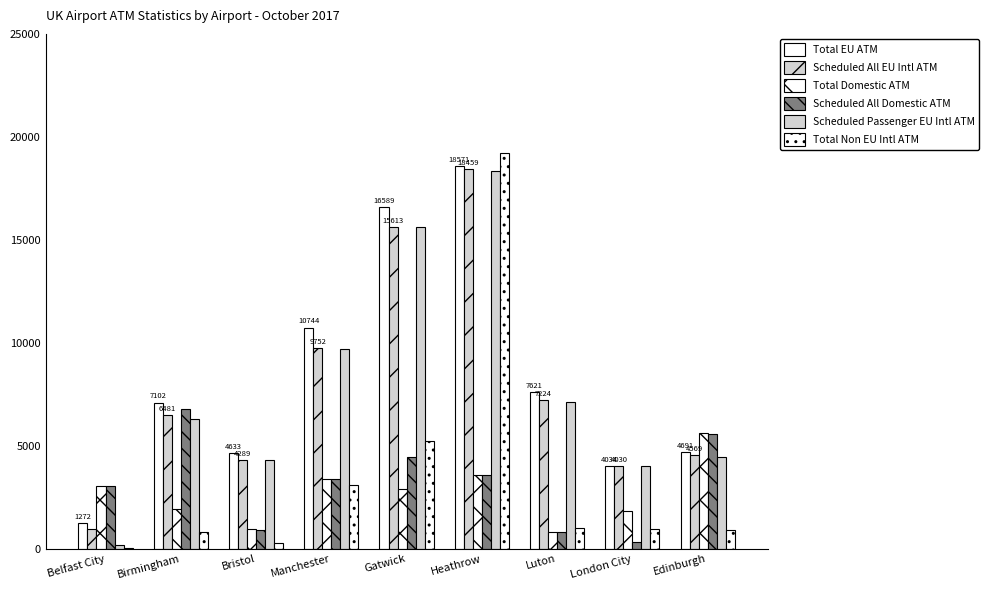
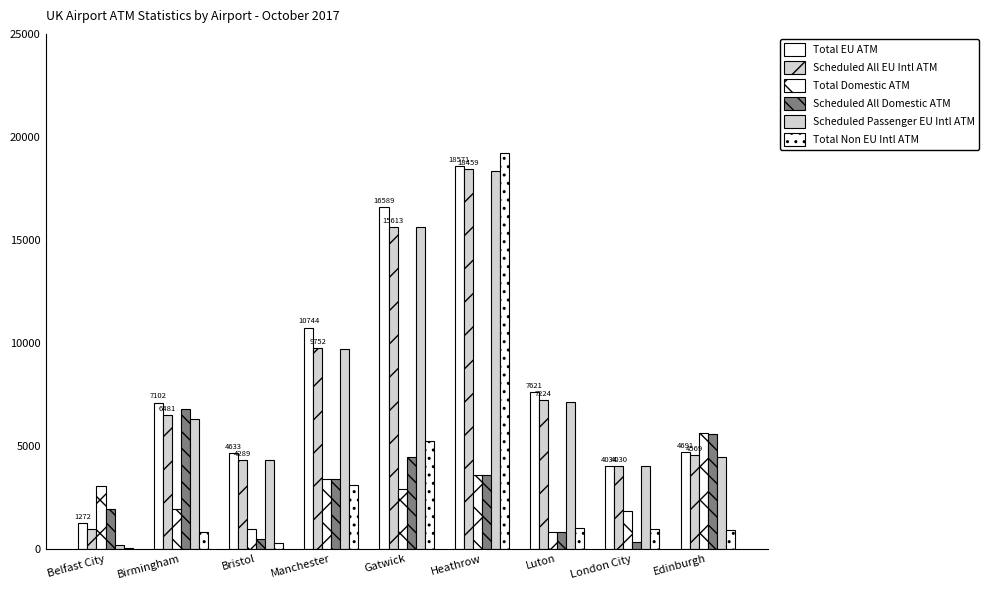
  {
    "Scheduled All Domestic ATM": {
-     "Belfast City": 3000,
+     "Belfast City": 1900,
      "Birmingham": 6800,
-     "Bristol": 900,
+     "Bristol": 500,
      "Manchester": 3400,
      "Gatwick": 4500,
      "Heathrow": 3600,
      "Luton": 800,
      "London City": 300,
      "Edinburgh": 5600
    }
  }
